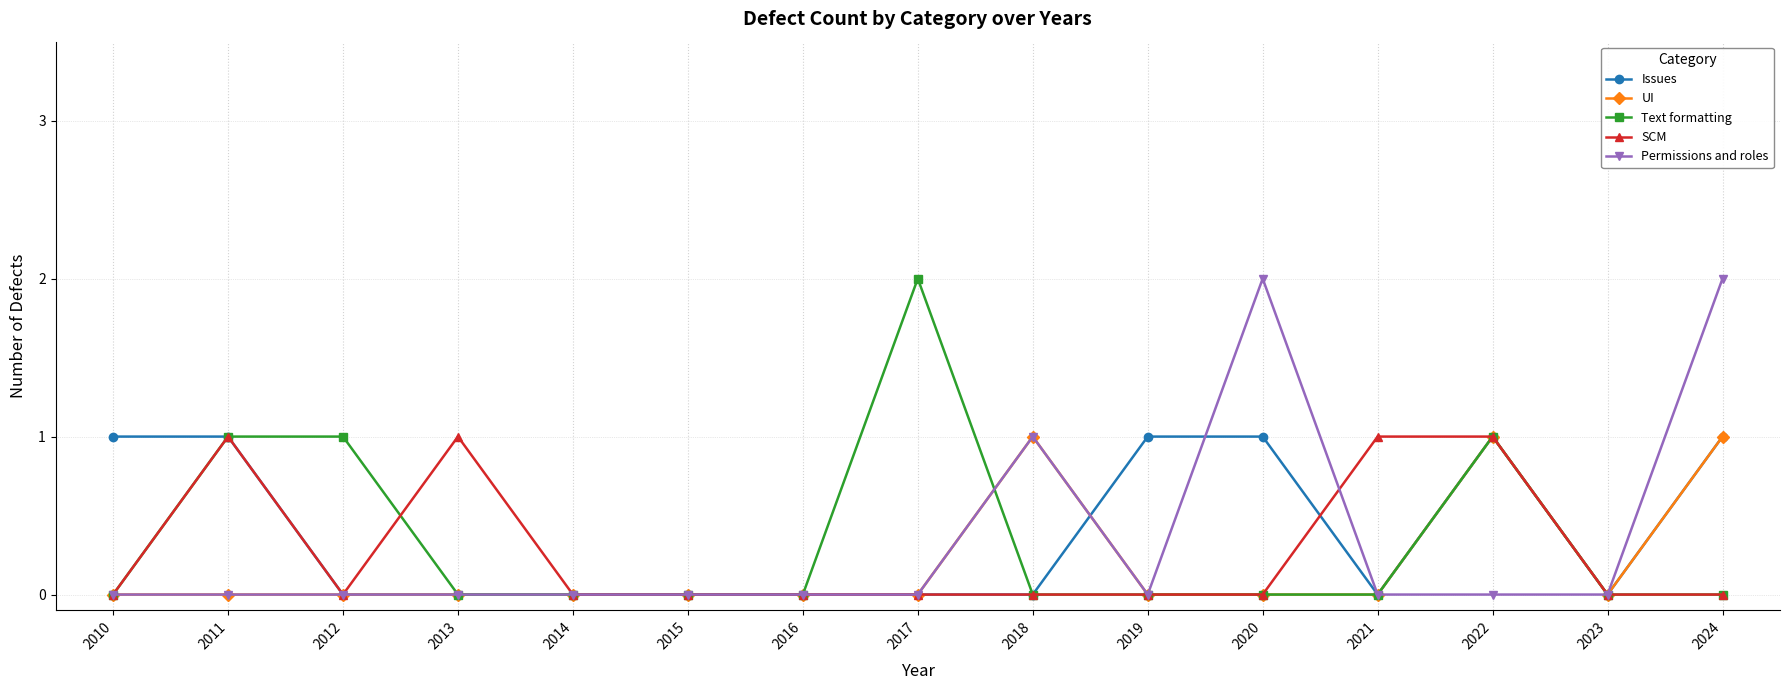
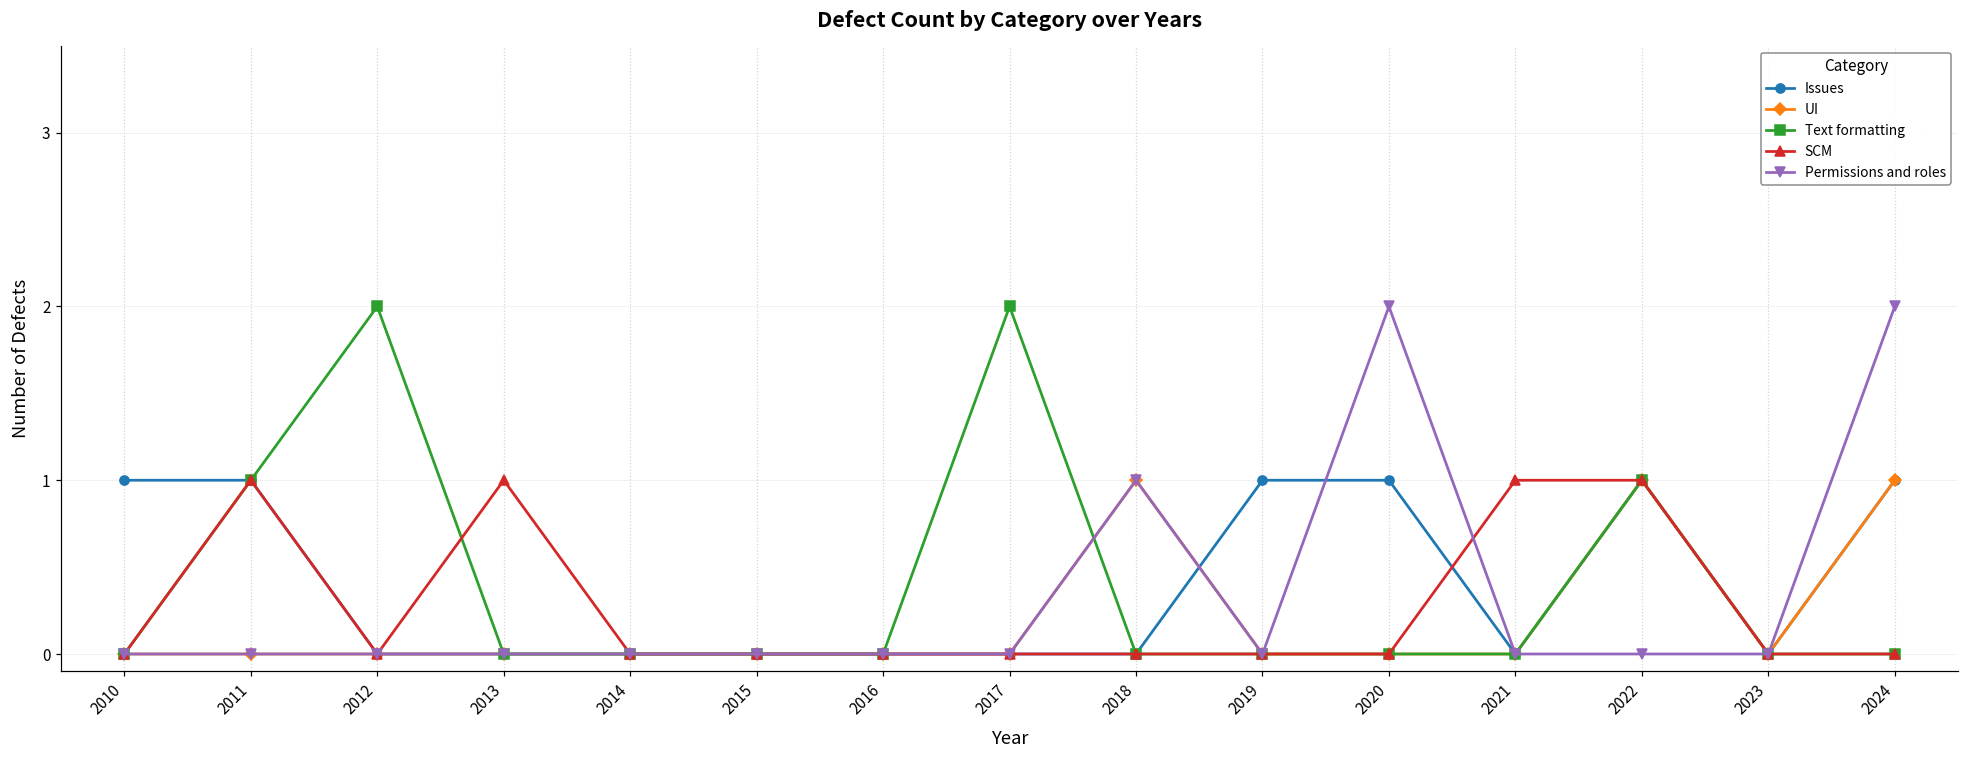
  {
    "Issues": {
      "2010": 1,
      "2019": 1,
      "2020": 1
    },
    "Text formatting": {
-     "2012": 1,
+     "2012": 2,
      "2017": 2
    },
    "SCM": {
      "2013": 1,
      "2021": 1
    },
    "Permissions and roles": {
      "2020": 2,
      "2022": 0,
      "2024": 2
    }
  }
